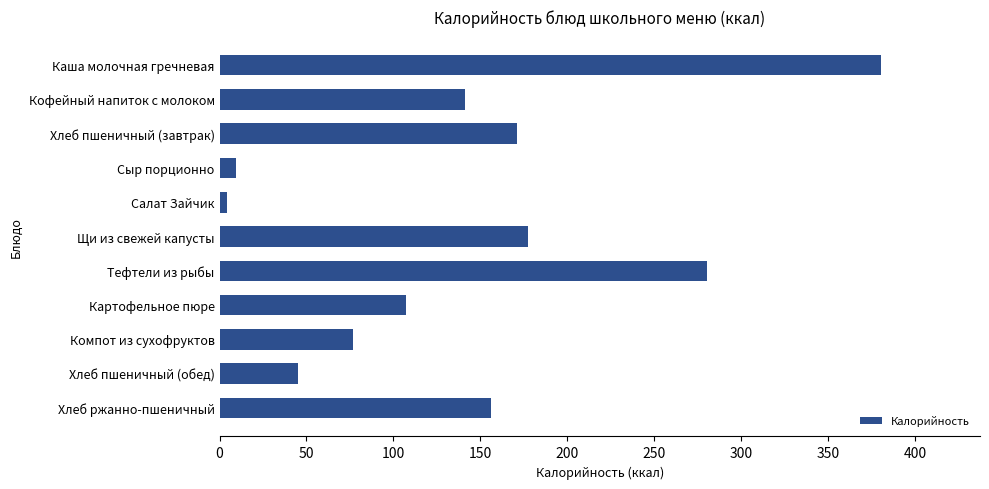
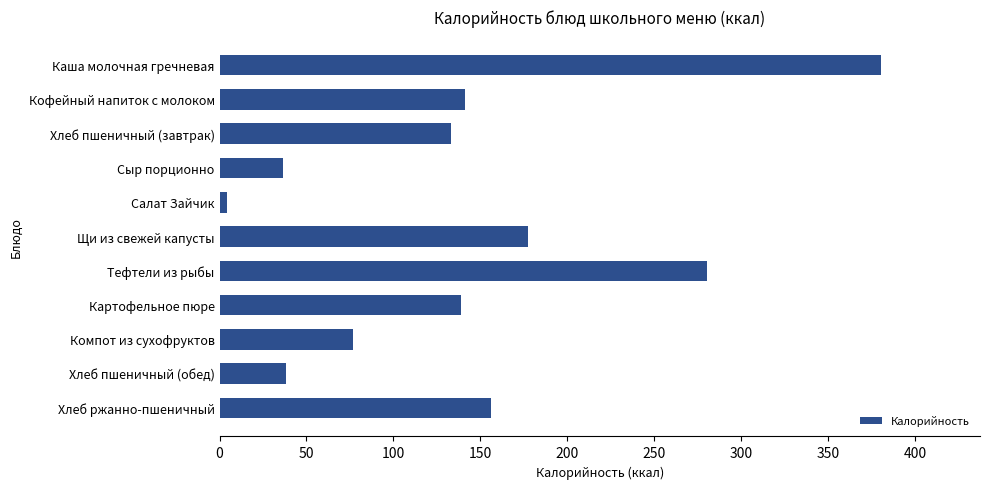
  {
    "Каша молочная гречневая": 380,
    "Кофейный напиток с молоком": 141,
-   "Хлеб пшеничный (завтрак)": 171,
-   "Сыр порционно": 9,
+   "Хлеб пшеничный (завтрак)": 133,
+   "Сыр порционно": 36,
    "Салат Зайчик": 4,
    "Щи из свежей капусты": 178,
    "Тефтели из рыбы": 280,
-   "Картофельное пюре": 107,
+   "Картофельное пюре": 139,
    "Компот из сухофруктов": 77,
-   "Хлеб пшеничный (обед)": 45,
+   "Хлеб пшеничный (обед)": 38,
    "Хлеб ржанно-пшеничный": 156
  }
